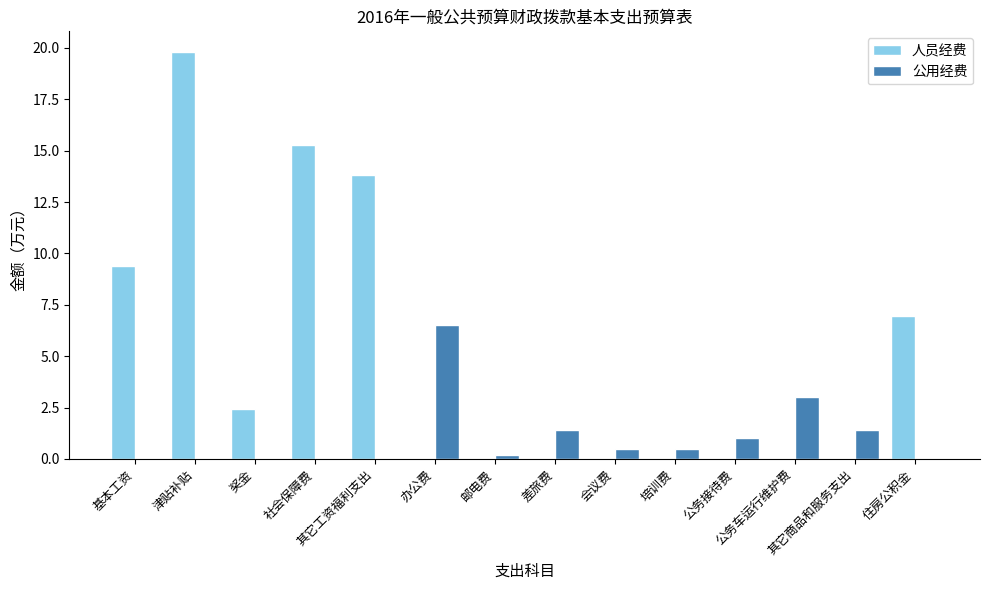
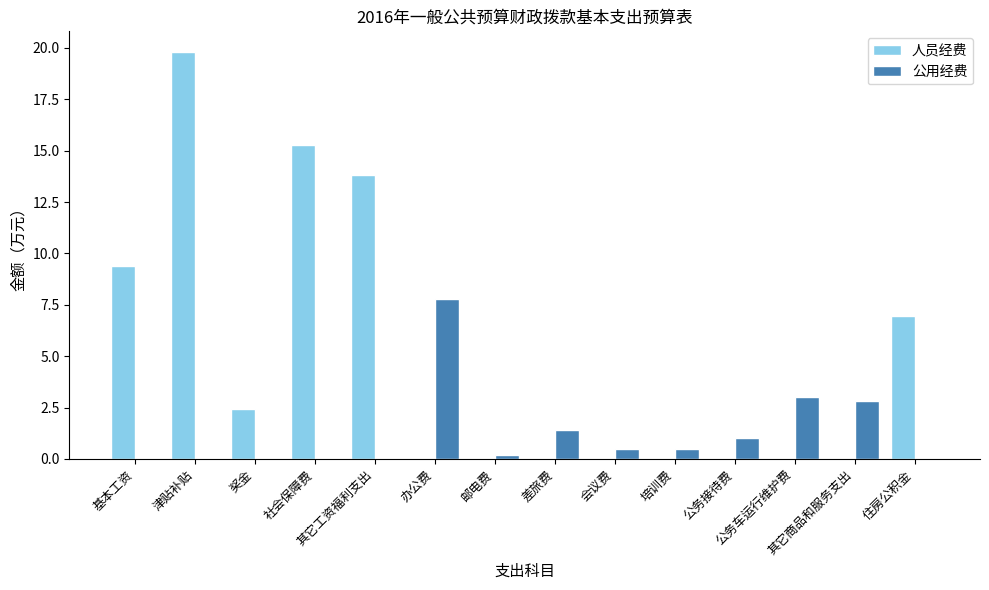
  {
    "人员经费": {
      "基本工资": 9.4,
      "津贴补贴": 19.8,
      "奖金": 2.4,
      "社会保障费": 15.3,
      "其它工资福利支出": 13.8,
      "办公费": 0.0,
      "邮电费": 0.0,
      "差旅费": 0.0,
      "会议费": 0.0,
      "培训费": 0.0,
      "公务接待费": 0.0,
      "公务车运行维护费": 0.0,
      "其它商品和服务支出": 0.0,
      "住房公积金": 7.0
    },
    "公用经费": {
      "基本工资": 0.0,
      "津贴补贴": 0.0,
      "奖金": 0.0,
      "社会保障费": 0.0,
      "其它工资福利支出": 0.0,
-     "办公费": 6.5,
+     "办公费": 7.8,
      "邮电费": 0.2,
      "差旅费": 1.4,
      "会议费": 0.5,
      "培训费": 0.5,
      "公务接待费": 1.0,
      "公务车运行维护费": 3.0,
-     "其它商品和服务支出": 1.4,
+     "其它商品和服务支出": 2.8,
      "住房公积金": 0.0
    }
  }
